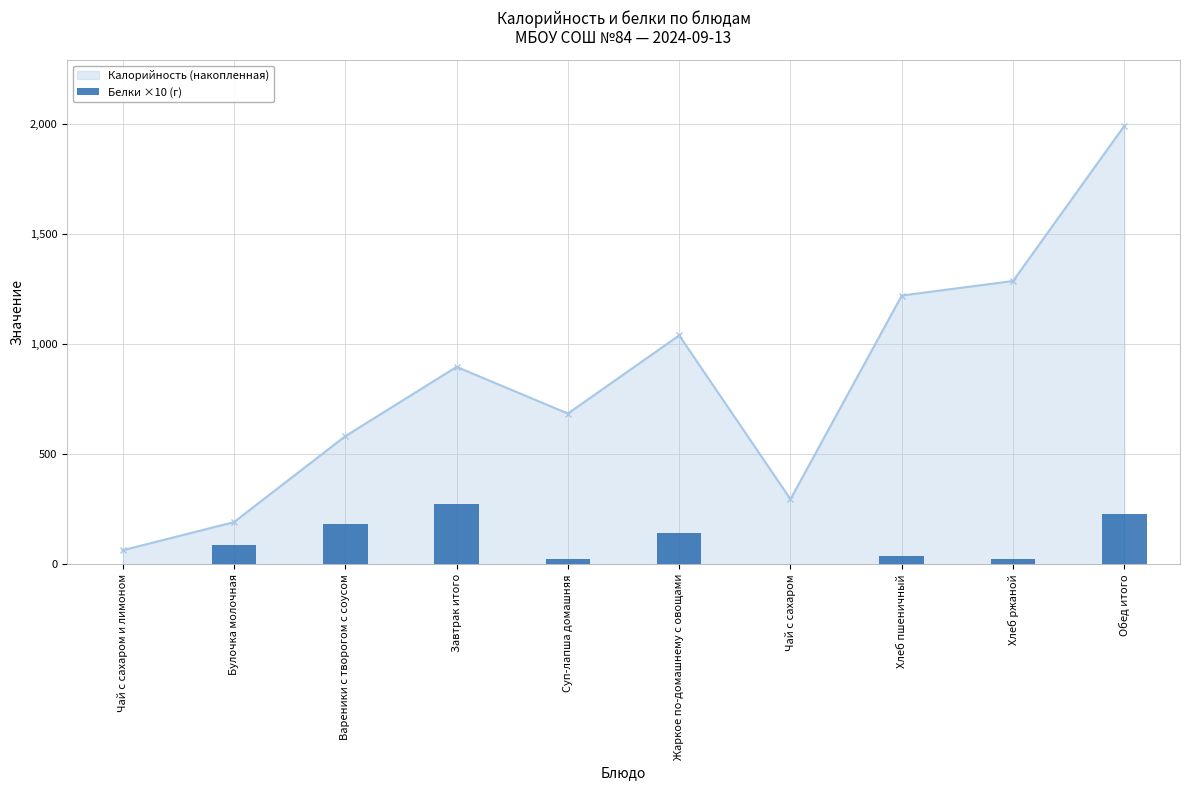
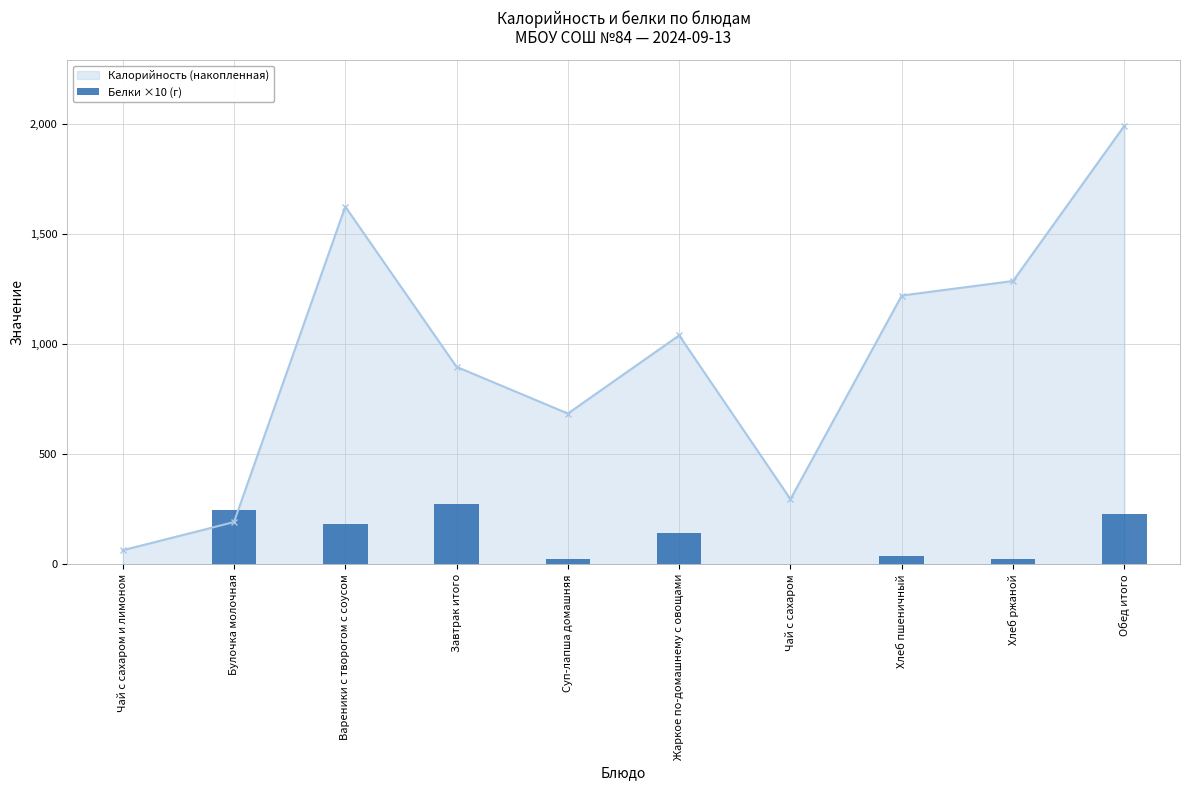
  {
    "Калорийность (накопленная)": {
      "Чай с сахаром и лимоном": "60",
      "Булочка молочная": "190",
-     "Вареники с творогом с соусом": "580",
+     "Вареники с творогом с соусом": "1,630",
      "Завтрак итого": "900",
      "Суп-лапша домашняя": "690",
      "Жаркое по-домашнему с овощами": "1,040",
      "Чай с сахаром": "300",
      "Хлеб пшеничный": "1,220",
      "Хлеб ржаной": "1,290",
      "Обед итого": "1,990"
    },
    "Белки ×10 (г)": {
-     "Булочка молочная": "90",
+     "Булочка молочная": "250",
      "Вареники с творогом с соусом": "180",
      "Завтрак итого": "270",
      "Суп-лапша домашняя": "20",
      "Жаркое по-домашнему с овощами": "140",
      "Хлеб пшеничный": "40",
      "Хлеб ржаной": "20",
      "Обед итого": "230"
    }
  }
